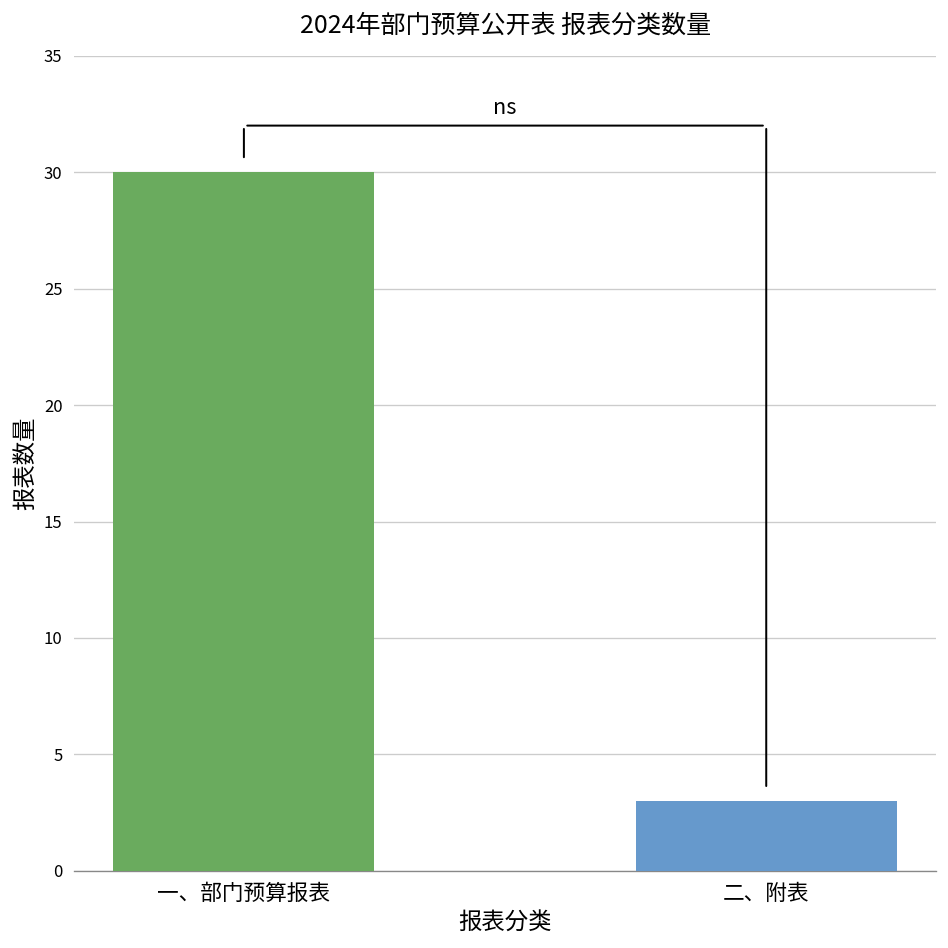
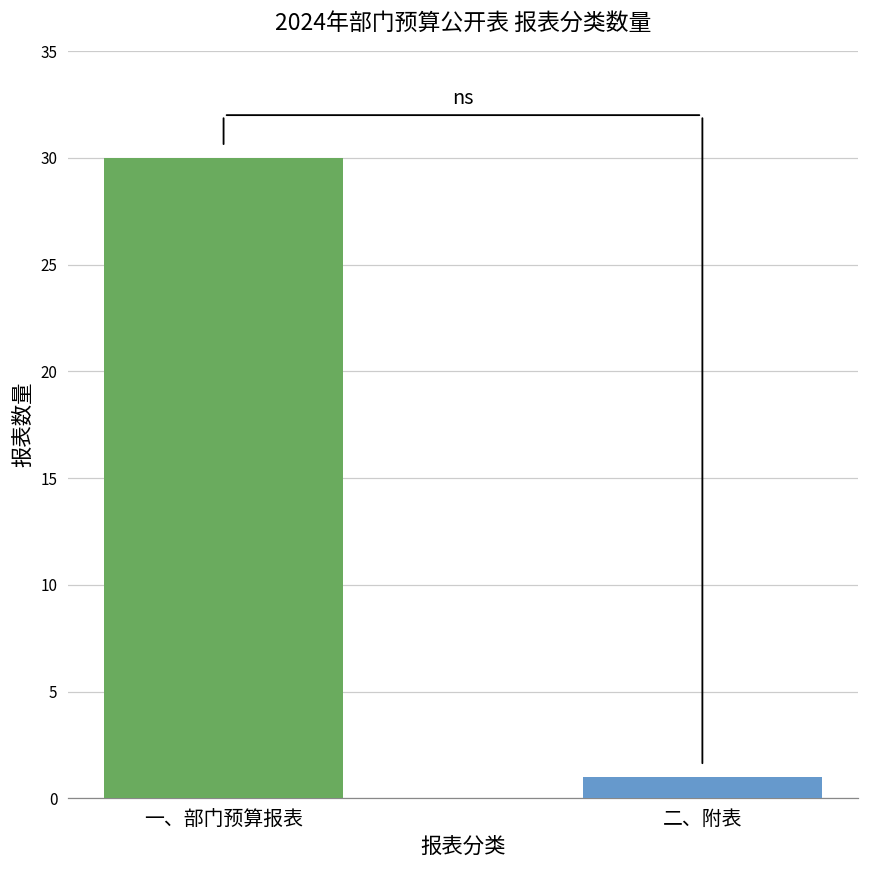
  {
    "一、部门预算报表": 30,
-   "二、附表": 3
+   "二、附表": 1
  }
